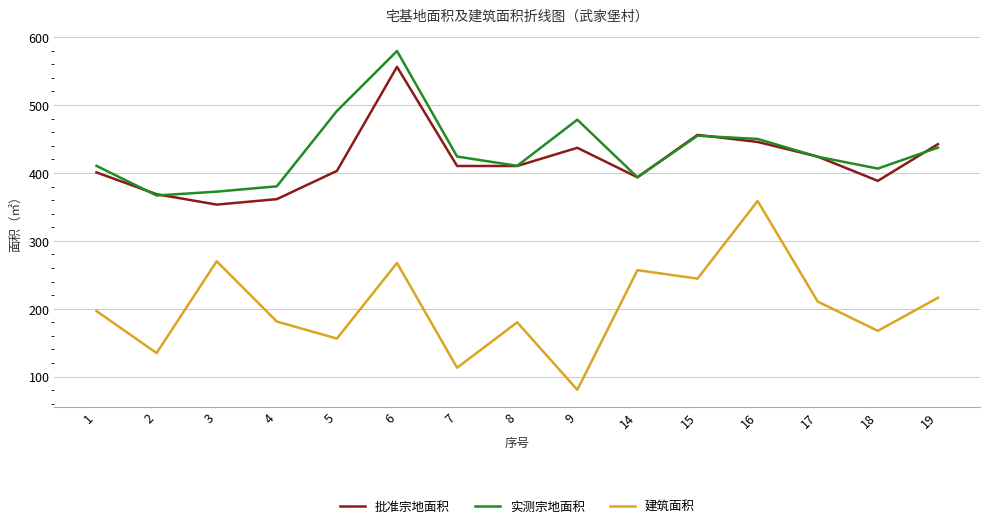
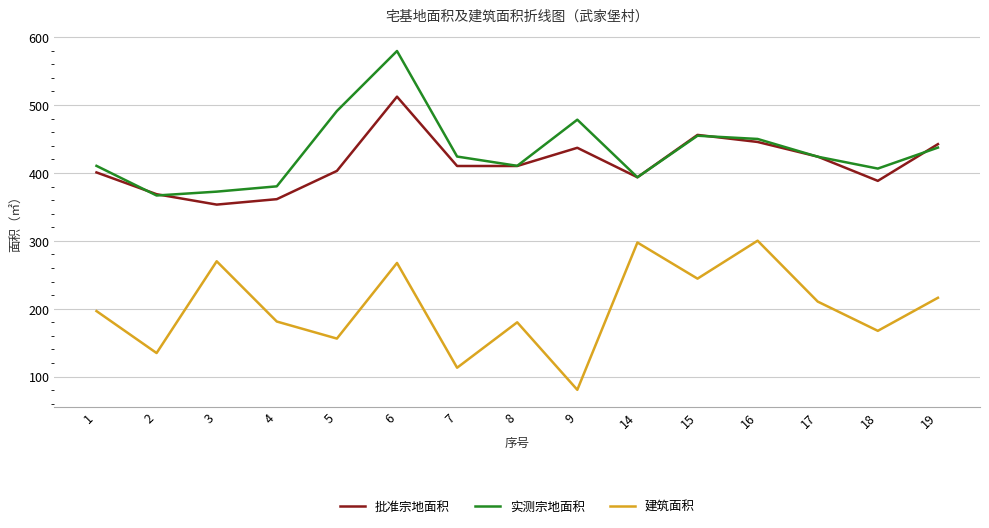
  {
    "批准宗地面积": {
      "1": 400,
      "3": 350,
      "4": 360,
      "5": 400,
-     "6": 560,
+     "6": 510,
      "7": 410,
      "9": 440,
      "16": 450,
      "18": 390,
      "19": 440
    },
    "实测宗地面积": {
      "1": 410,
      "3": 370,
      "4": 380,
      "5": 490,
      "6": 580,
      "7": 420,
      "9": 480,
      "16": 450,
      "18": 410,
      "19": 440
    },
    "建筑面积": {
      "1": 200,
      "2": 130,
      "3": 270,
      "4": 180,
      "5": 160,
      "6": 270,
      "7": 110,
      "8": 180,
      "9": 80,
-     "14": 260,
+     "14": 300,
      "15": 240,
-     "16": 360,
+     "16": 300,
      "17": 210,
      "18": 170,
      "19": 220
    }
  }
